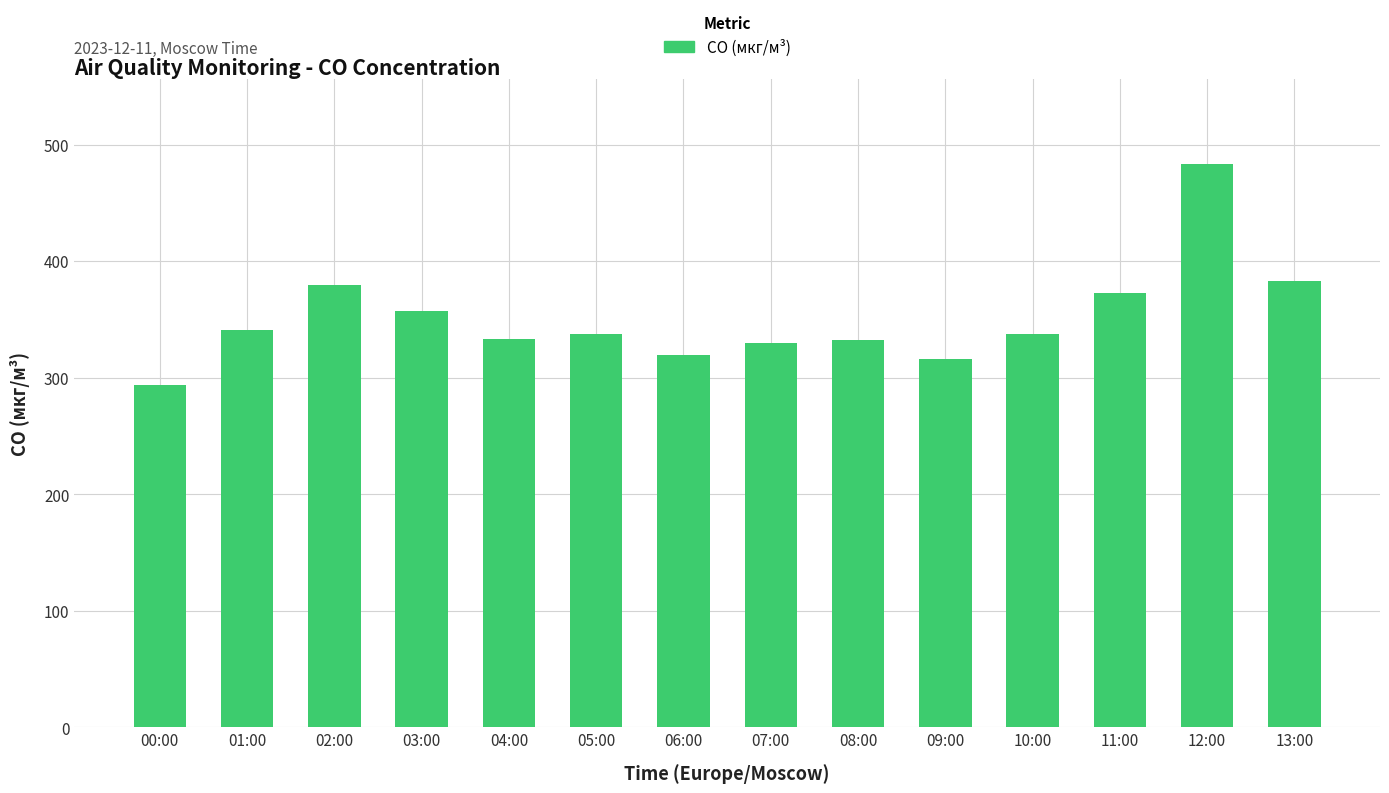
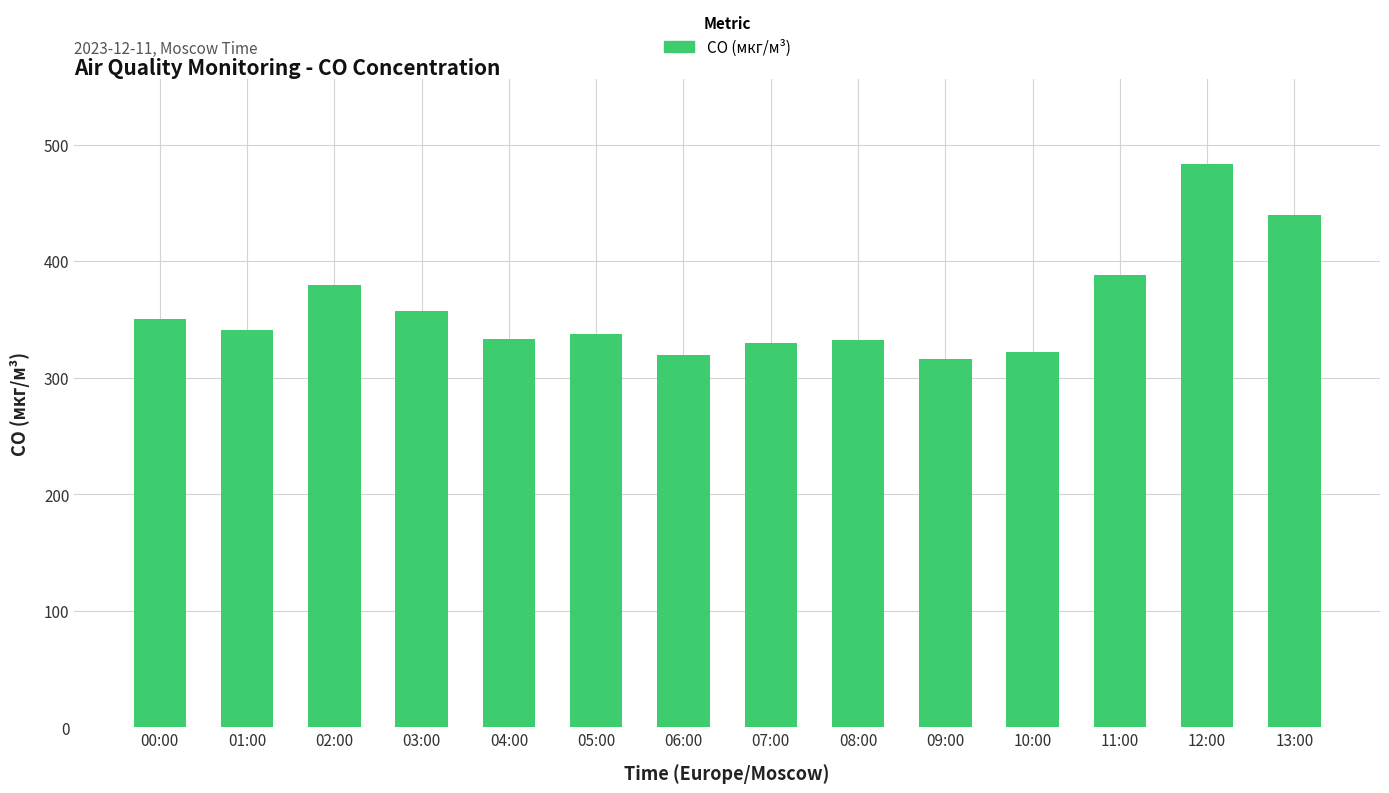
  {
-   "00:00": 293,
+   "00:00": 350,
    "01:00": 341,
    "02:00": 380,
    "03:00": 358,
    "04:00": 334,
    "05:00": 337,
    "06:00": 320,
    "07:00": 330,
    "08:00": 332,
    "09:00": 316,
-   "10:00": 338,
-   "11:00": 372,
+   "10:00": 322,
+   "11:00": 388,
    "12:00": 484,
-   "13:00": 383
+   "13:00": 439
  }
